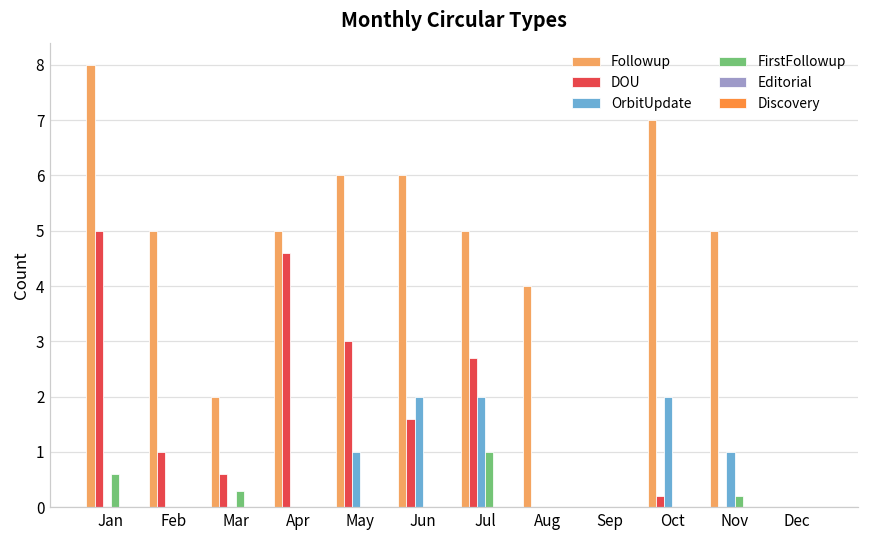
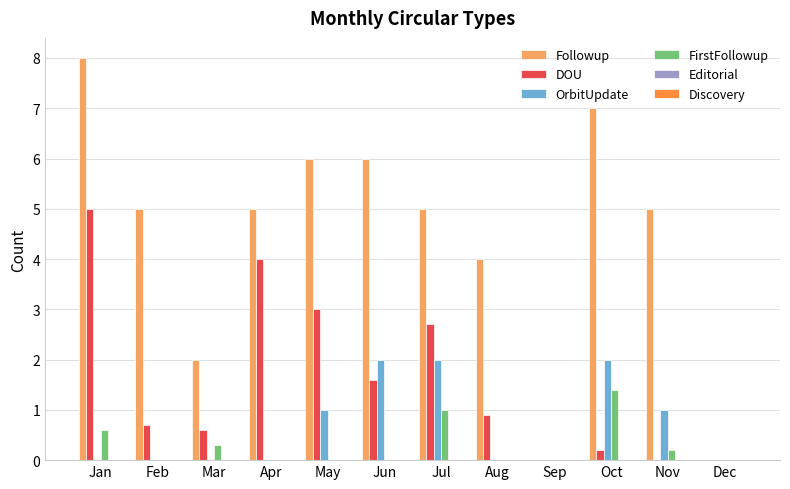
  {
    "DOU": {
      "Jan": 5.0,
-     "Feb": 1.0,
+     "Feb": 0.7,
      "Mar": 0.6,
-     "Apr": 4.6,
+     "Apr": 4.0,
      "May": 3.0,
      "Jun": 1.6,
      "Jul": 2.7,
-     "Aug": 0.0,
+     "Aug": 0.9,
      "Sep": 0.0,
      "Oct": 0.2,
      "Nov": 0.0,
      "Dec": 0.0
    },
    "FirstFollowup": {
      "Jan": 0.6,
      "Feb": 0.0,
      "Mar": 0.3,
      "Apr": 0.0,
      "May": 0.0,
      "Jun": 0.0,
      "Jul": 1.0,
      "Aug": 0.0,
      "Sep": 0.0,
-     "Oct": 0.0,
+     "Oct": 1.4,
      "Nov": 0.2,
      "Dec": 0.0
    }
  }
